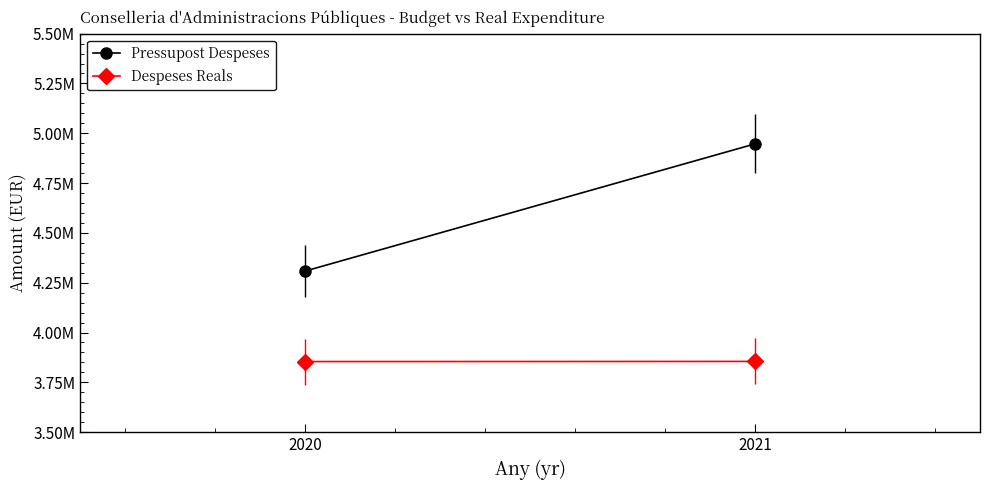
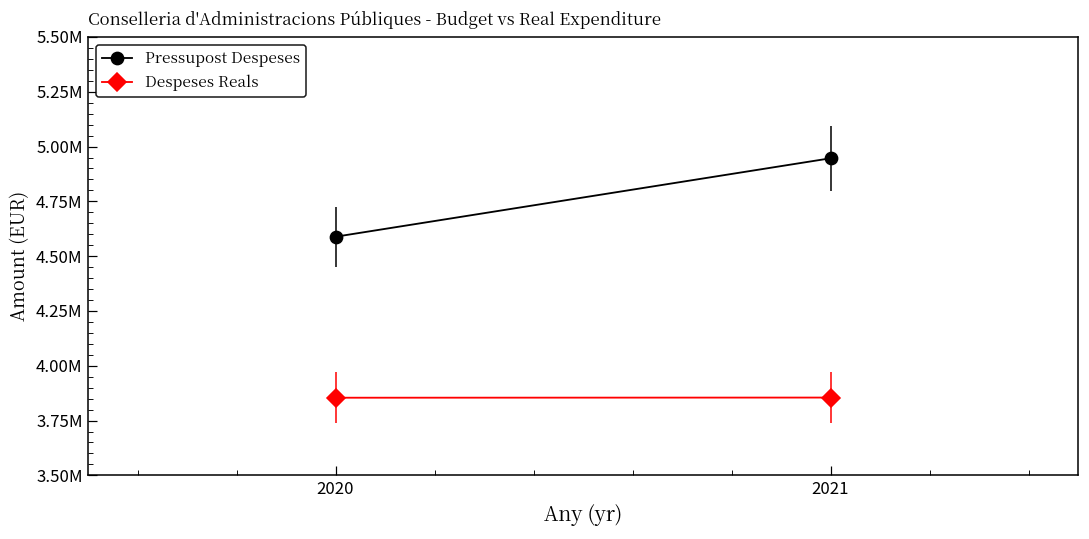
  {
    "Pressupost Despeses": {
-     "2020": 4310000,
+     "2020": 4590000,
      "2021": 4950000
    },
    "Despeses Reals": {
      "2020": 3850000,
      "2021": 3850000
    }
  }
